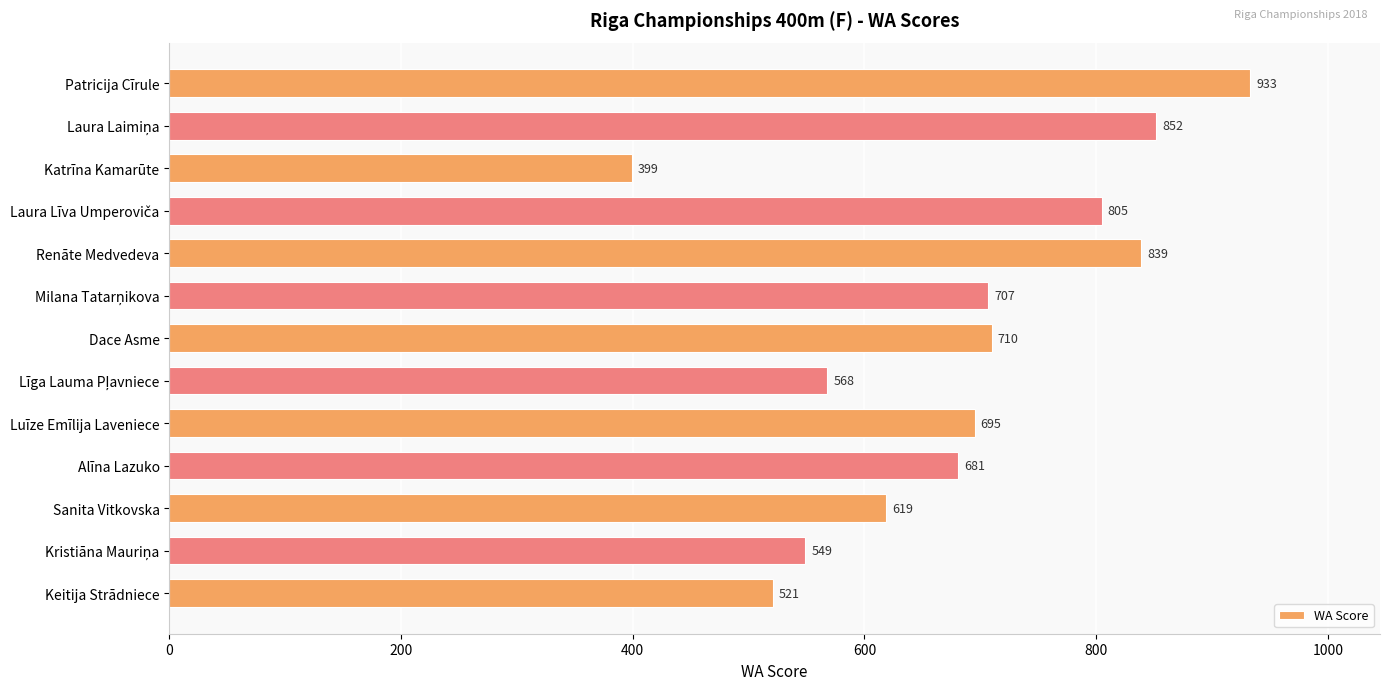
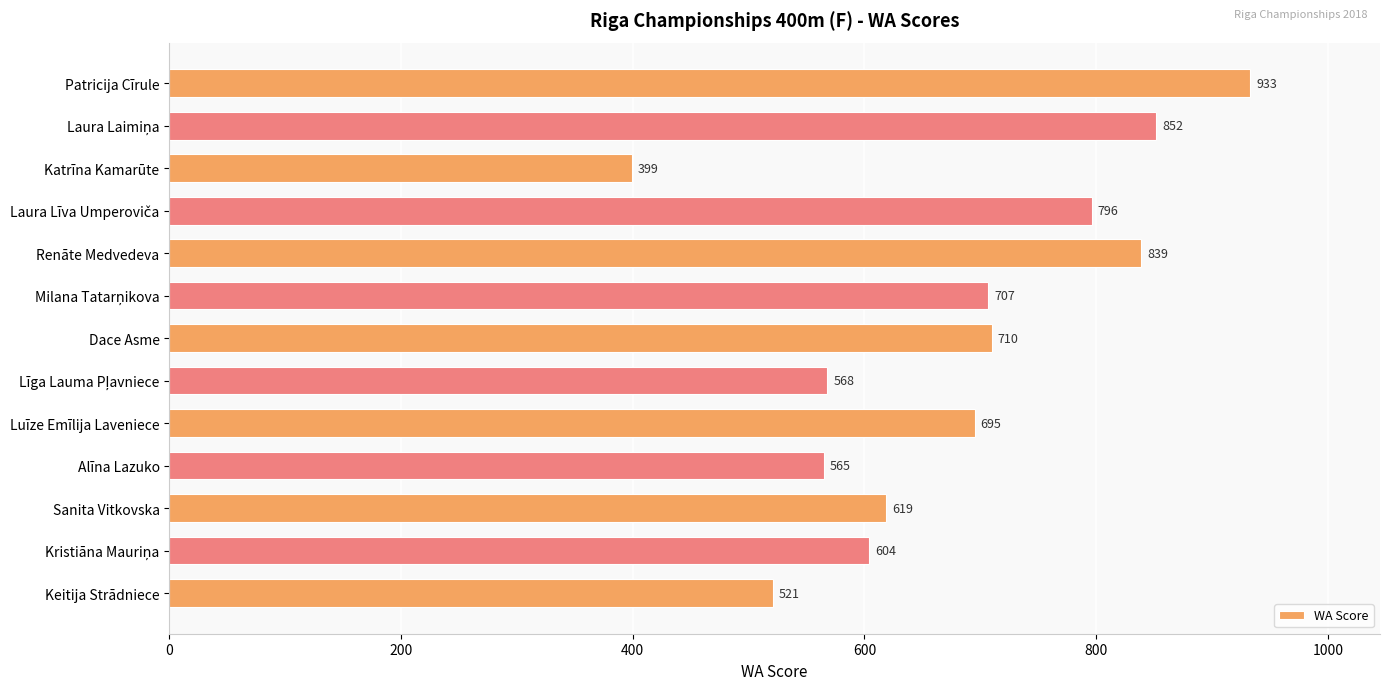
  {
    "Patricija Cīrule": 933,
    "Laura Laimiņa": 852,
    "Katrīna Kamarūte": 399,
-   "Laura Līva Umperoviča": 805,
+   "Laura Līva Umperoviča": 796,
    "Renāte Medvedeva": 839,
    "Milana Tatarņikova": 707,
    "Dace Asme": 710,
    "Līga Lauma Pļavniece": 568,
    "Luīze Emīlija Laveniece": 695,
-   "Alīna Lazuko": 681,
+   "Alīna Lazuko": 565,
    "Sanita Vitkovska": 619,
-   "Kristiāna Mauriņa": 549,
+   "Kristiāna Mauriņa": 604,
    "Keitija Strādniece": 521
  }
